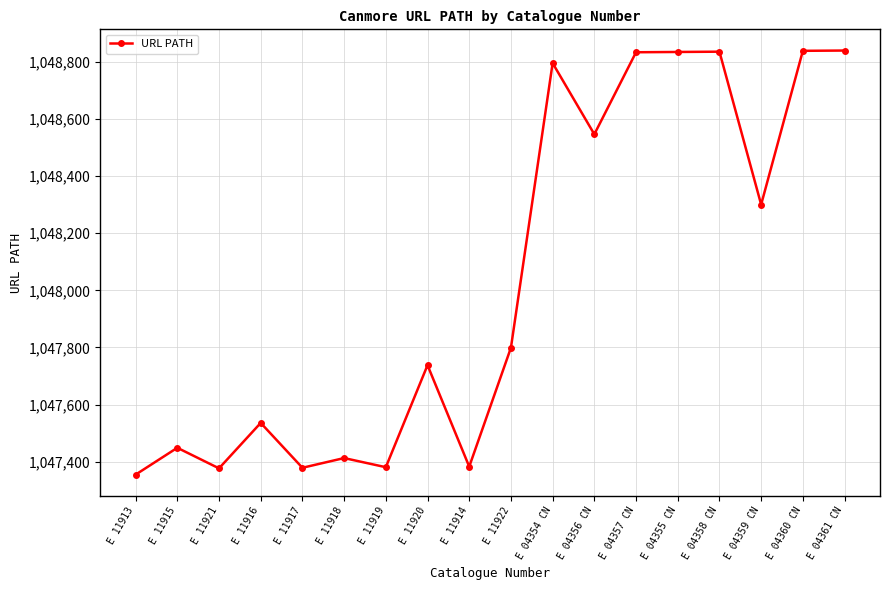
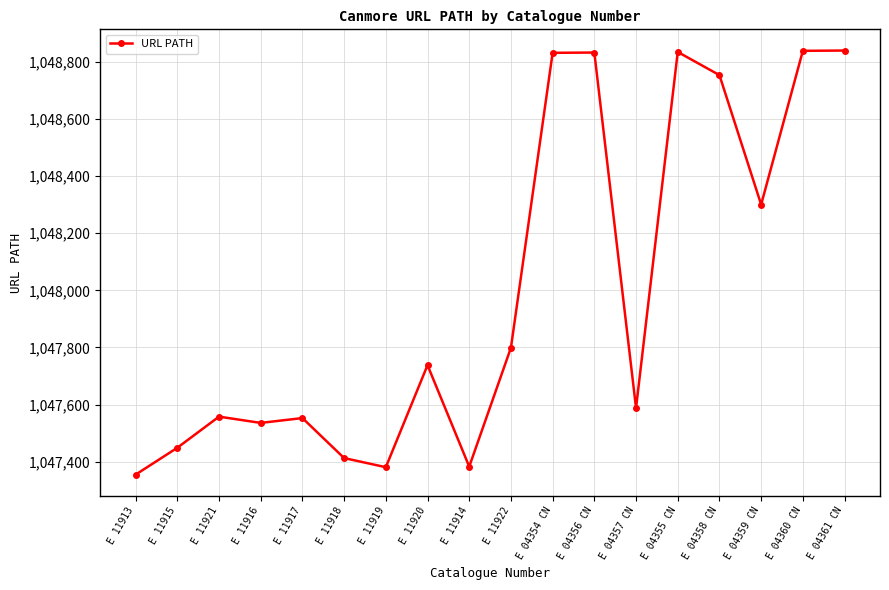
  {
    "E 11913": "1,047,360",
    "E 11915": "1,047,450",
-   "E 11921": "1,047,380",
+   "E 11921": "1,047,560",
    "E 11916": "1,047,540",
-   "E 11917": "1,047,380",
+   "E 11917": "1,047,550",
    "E 11918": "1,047,410",
    "E 11919": "1,047,380",
    "E 11920": "1,047,740",
    "E 11914": "1,047,380",
    "E 11922": "1,047,800",
-   "E 04354 CN": "1,048,800",
-   "E 04356 CN": "1,048,550",
-   "E 04357 CN": "1,048,830",
+   "E 04354 CN": "1,048,830",
+   "E 04356 CN": "1,048,830",
+   "E 04357 CN": "1,047,590",
    "E 04355 CN": "1,048,830",
-   "E 04358 CN": "1,048,840",
+   "E 04358 CN": "1,048,750",
    "E 04359 CN": "1,048,300",
    "E 04360 CN": "1,048,840",
    "E 04361 CN": "1,048,840"
  }
